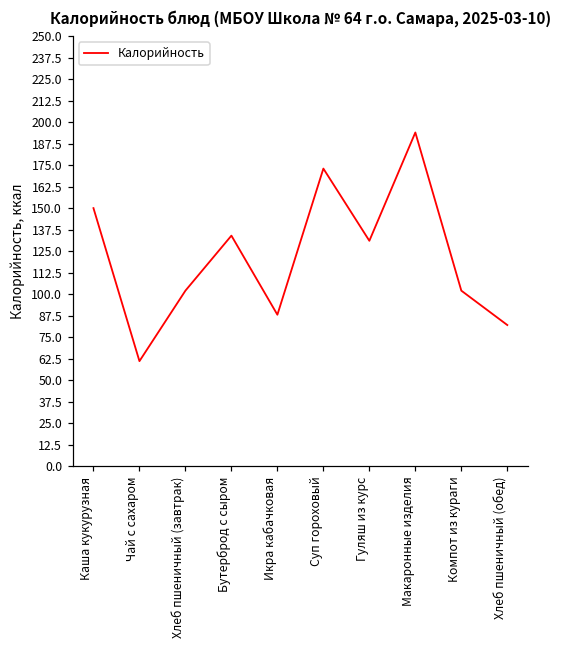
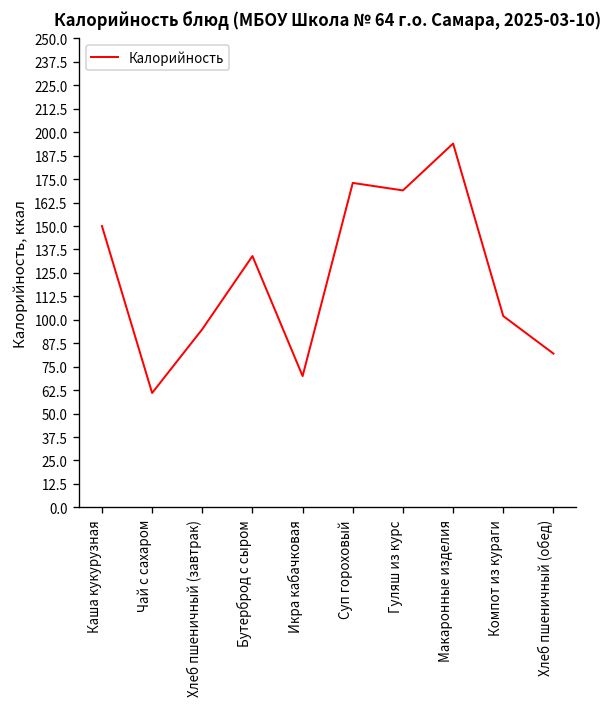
  {
    "Каша кукурузная": 150,
    "Чай с сахаром": 61,
-   "Хлеб пшеничный (завтрак)": 102,
+   "Хлеб пшеничный (завтрак)": 95,
    "Бутерброд с сыром": 134,
-   "Икра кабачковая": 88,
+   "Икра кабачковая": 70,
    "Суп гороховый": 173,
-   "Гуляш из курс": 131,
+   "Гуляш из курс": 169,
    "Макаронные изделия": 194,
    "Компот из кураги": 102,
    "Хлеб пшеничный (обед)": 82
  }
